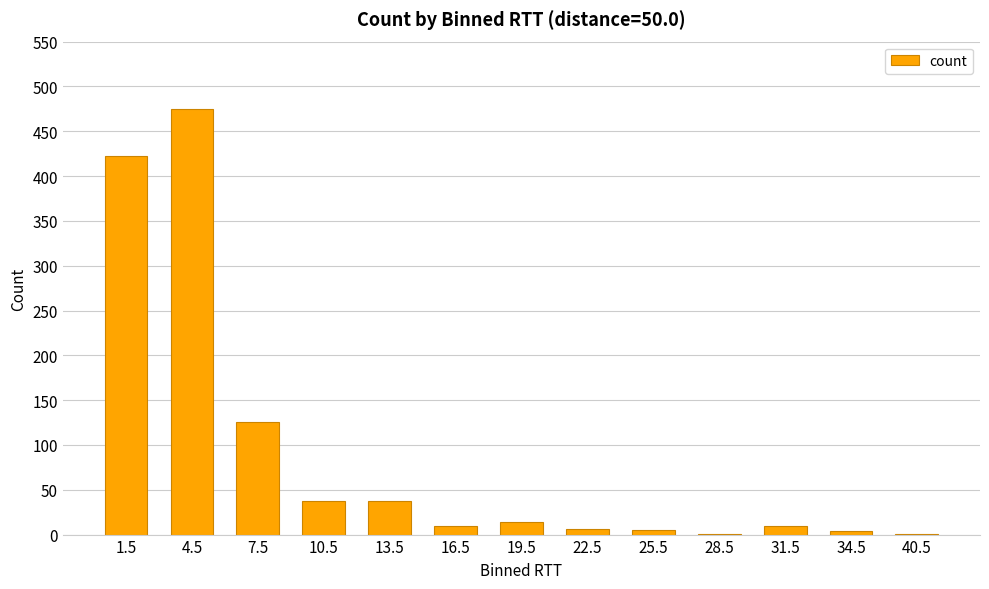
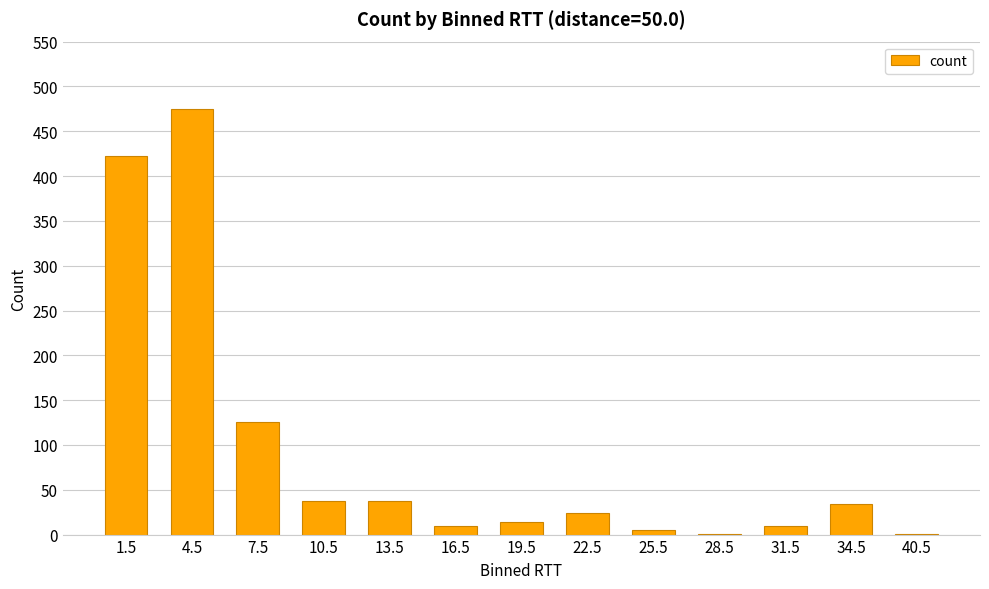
  {
    "1.5": 420,
    "4.5": 480,
    "7.5": 130,
    "10.5": 40,
    "13.5": 40,
    "16.5": 10,
    "19.5": 10,
-   "22.5": 10,
+   "22.5": 20,
    "25.5": 10,
    "31.5": 10,
-   "34.5": 0
+   "34.5": 30
  }
